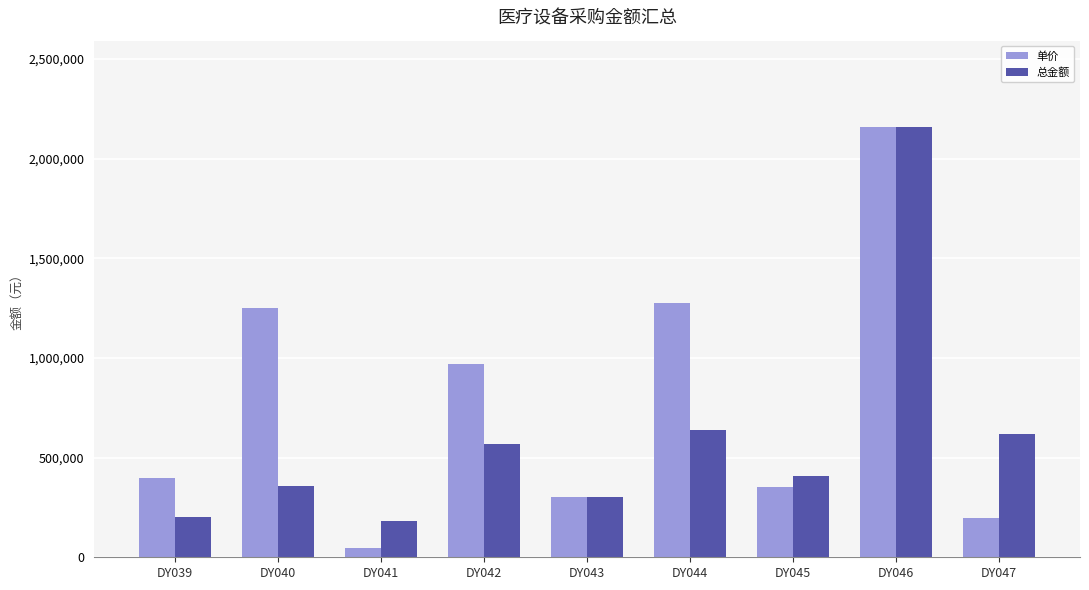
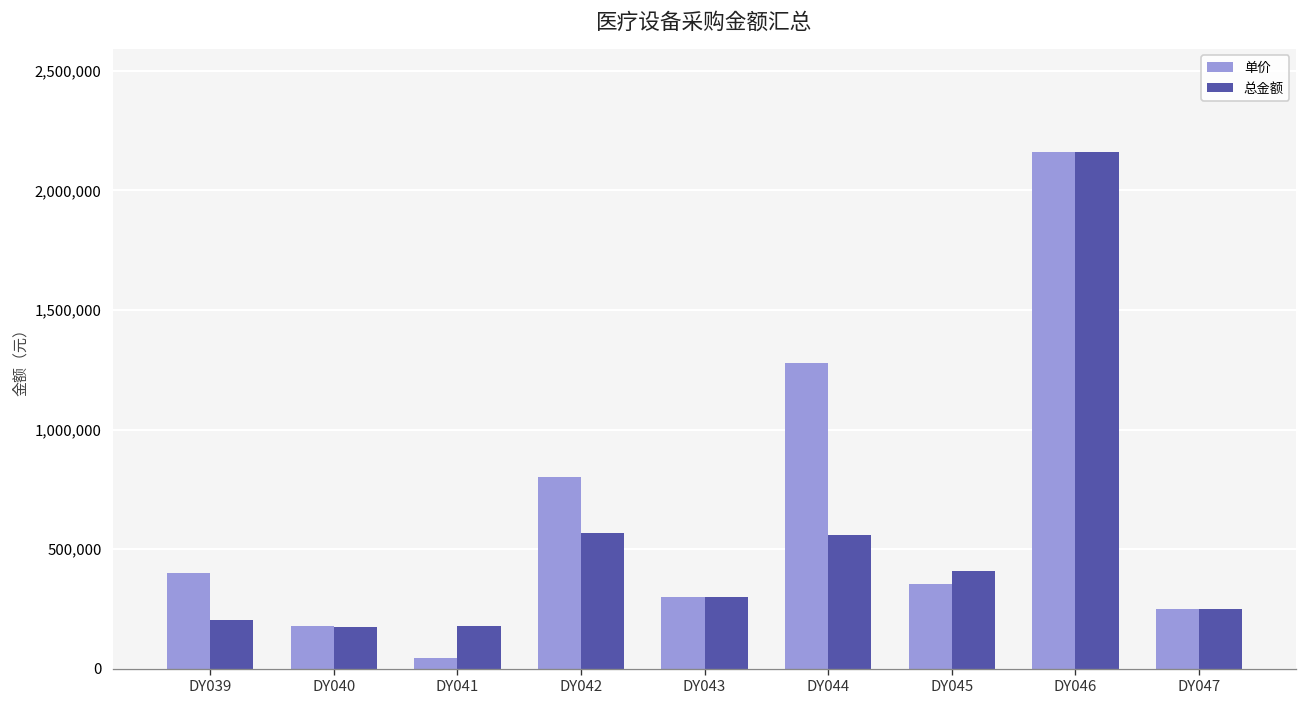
  {
    "单价": {
      "DY039": "400,000",
-     "DY040": "1,250,000",
+     "DY040": "180,000",
      "DY041": "40,000",
-     "DY042": "970,000",
+     "DY042": "800,000",
      "DY043": "300,000",
      "DY044": "1,280,000",
      "DY045": "350,000",
      "DY046": "2,160,000",
-     "DY047": "200,000"
+     "DY047": "250,000"
    },
    "总金额": {
      "DY039": "200,000",
-     "DY040": "360,000",
+     "DY040": "180,000",
      "DY041": "180,000",
      "DY042": "570,000",
      "DY043": "300,000",
-     "DY044": "640,000",
+     "DY044": "560,000",
      "DY045": "410,000",
      "DY046": "2,160,000",
-     "DY047": "620,000"
+     "DY047": "250,000"
    }
  }
